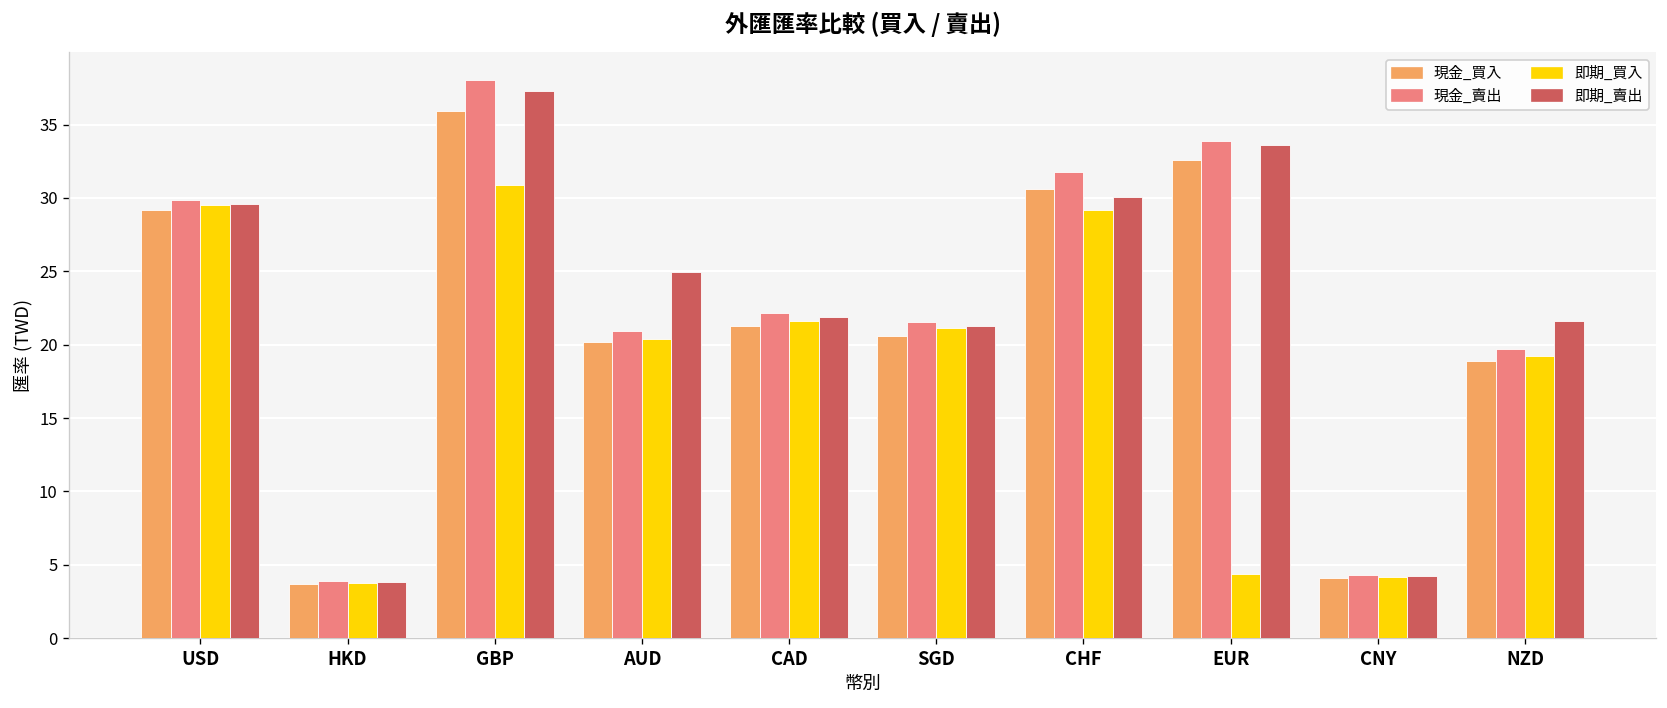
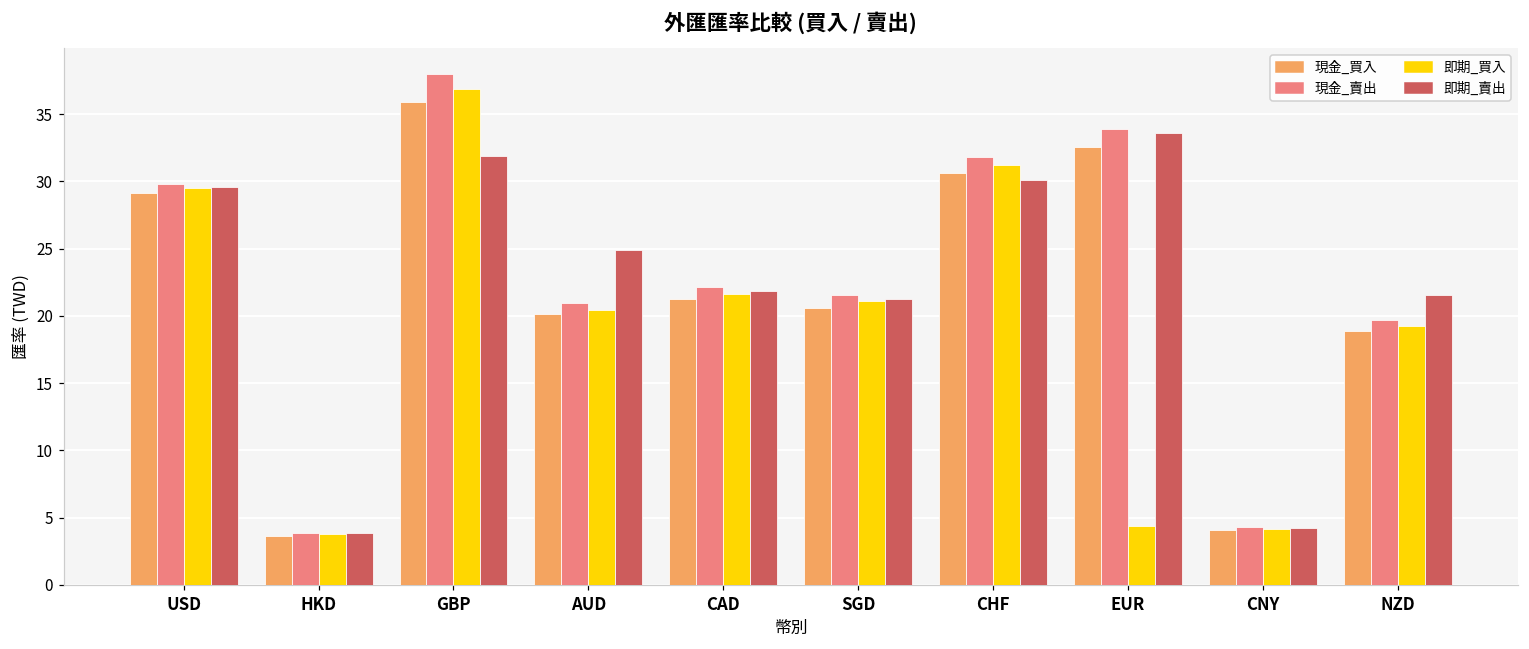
  {
    "即期_買入": {
      "USD": 29.5,
      "HKD": 3.8,
-     "GBP": 30.9,
+     "GBP": 36.9,
      "AUD": 20.4,
      "CAD": 21.6,
      "SGD": 21.1,
-     "CHF": 29.2,
+     "CHF": 31.3,
      "EUR": 4.4,
      "CNY": 4.2,
      "NZD": 19.3
    },
    "即期_賣出": {
      "USD": 29.6,
      "HKD": 3.8,
-     "GBP": 37.3,
+     "GBP": 31.9,
      "AUD": 24.9,
      "CAD": 21.9,
      "SGD": 21.3,
      "CHF": 30.1,
      "EUR": 33.6,
      "CNY": 4.2,
      "NZD": 21.6
    }
  }
